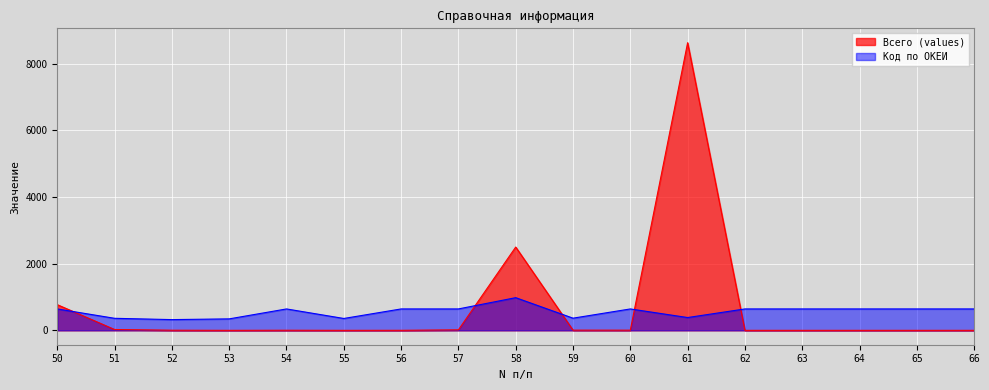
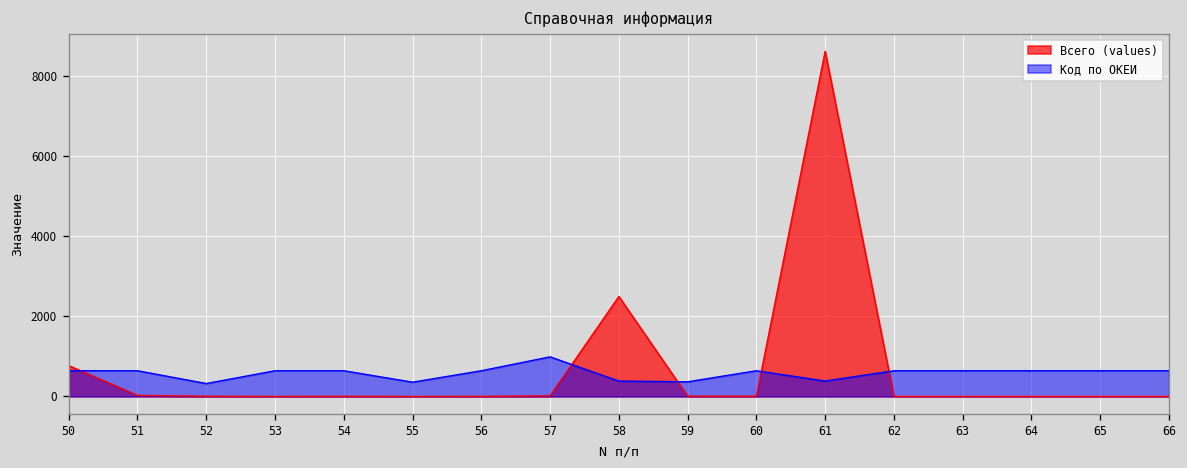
  {
    "Всего (values)": {
      "50": 800,
      "51": 0,
      "52": 0,
      "53": 0,
      "54": 0,
      "55": 0,
      "56": 0,
      "57": 0,
      "58": 2500,
      "59": 0,
      "60": 0,
      "61": 8600,
      "62": 0,
      "63": 0,
      "64": 0,
      "65": 0,
      "66": 0
    },
    "Код по ОКЕИ": {
      "50": 600,
-     "51": 400,
+     "51": 600,
      "52": 300,
-     "53": 300,
+     "53": 600,
      "54": 600,
      "55": 400,
      "56": 600,
-     "57": 600,
-     "58": 1000,
+     "57": 1000,
+     "58": 400,
      "59": 400,
      "60": 600,
      "61": 400,
      "62": 600,
      "63": 600,
      "64": 600,
      "65": 600,
      "66": 600
    }
  }
